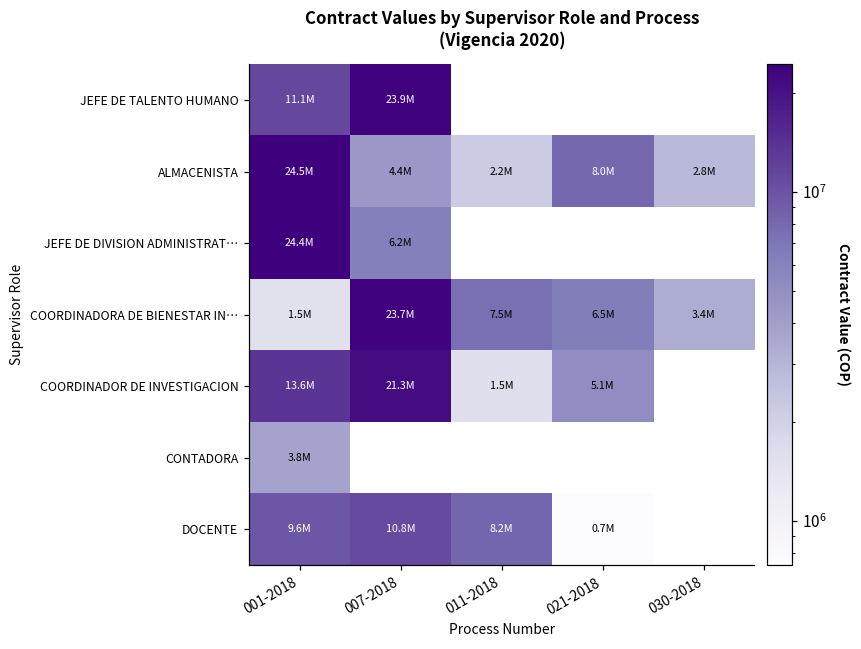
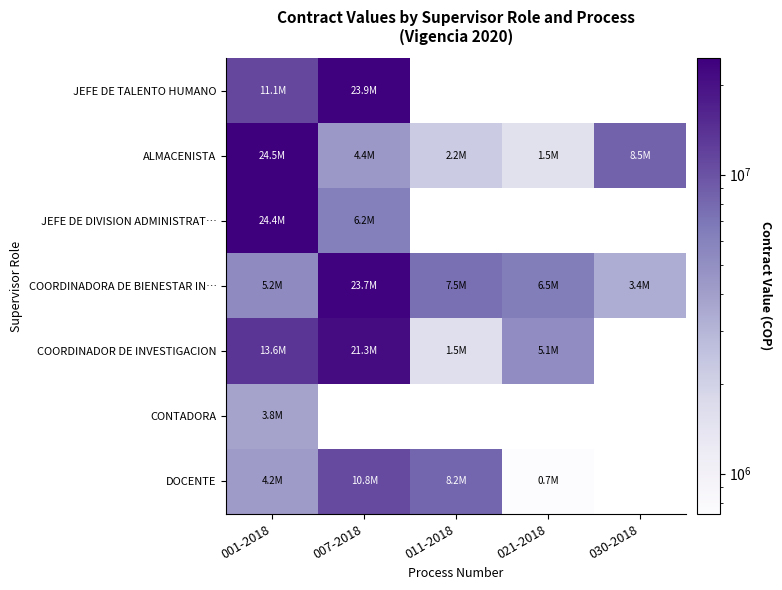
  {
    "JEFE DE TALENTO HUMANO": {
      "001-2018": "11.1M",
      "007-2018": "23.9M"
    },
    "ALMACENISTA": {
      "001-2018": "24.5M",
      "007-2018": "4.4M",
      "011-2018": "2.2M",
-     "021-2018": "8.0M",
-     "030-2018": "2.8M"
+     "021-2018": "1.5M",
+     "030-2018": "8.5M"
    },
    "JEFE DE DIVISION ADMINISTRAT…": {
      "001-2018": "24.4M",
      "007-2018": "6.2M"
    },
    "COORDINADORA DE BIENESTAR IN…": {
-     "001-2018": "1.5M",
+     "001-2018": "5.2M",
      "007-2018": "23.7M",
      "011-2018": "7.5M",
      "021-2018": "6.5M",
      "030-2018": "3.4M"
    },
    "COORDINADOR DE INVESTIGACION": {
      "001-2018": "13.6M",
      "007-2018": "21.3M",
      "011-2018": "1.5M",
      "021-2018": "5.1M"
    },
    "CONTADORA": {
      "001-2018": "3.8M"
    },
    "DOCENTE": {
-     "001-2018": "9.6M",
+     "001-2018": "4.2M",
      "007-2018": "10.8M",
      "011-2018": "8.2M",
      "021-2018": "0.7M"
    }
  }
